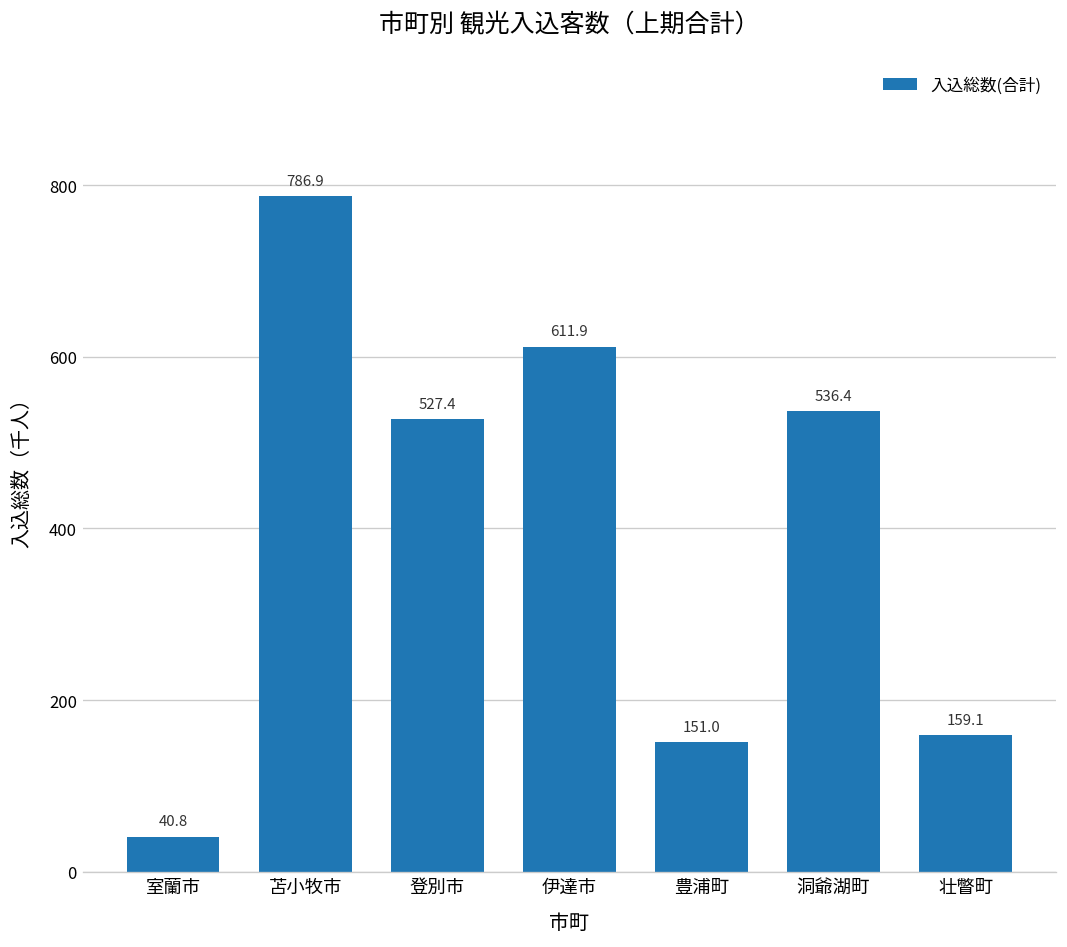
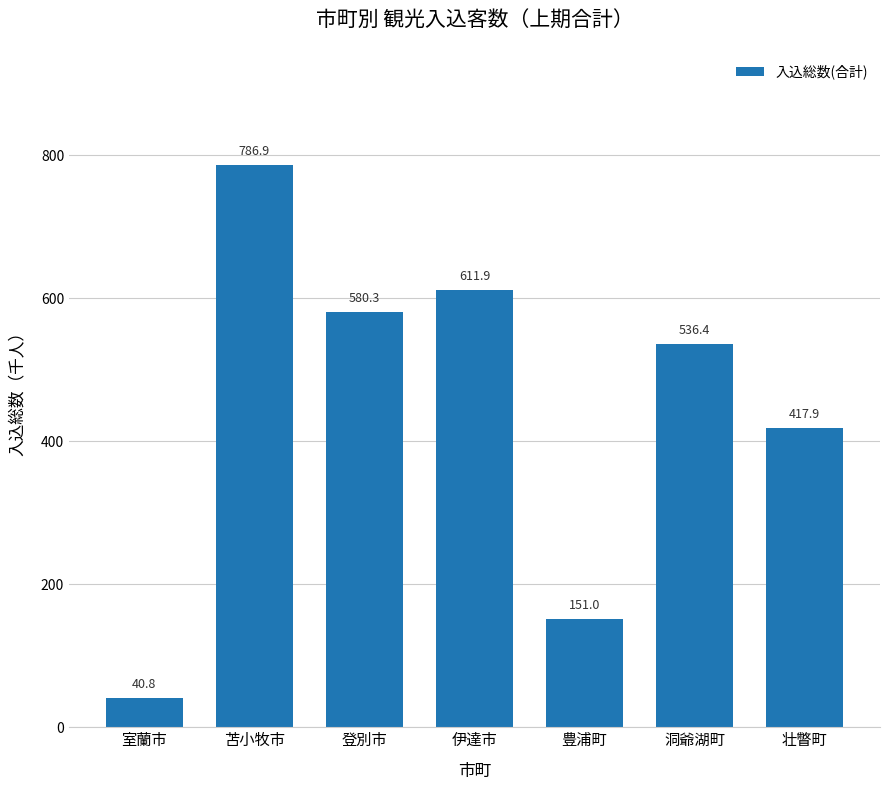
  {
    "室蘭市": 40.8,
    "苫小牧市": 786.9,
-   "登別市": 527.4,
+   "登別市": 580.3,
    "伊達市": 611.9,
    "豊浦町": 151.0,
    "洞爺湖町": 536.4,
-   "壮瞥町": 159.1
+   "壮瞥町": 417.9
  }
